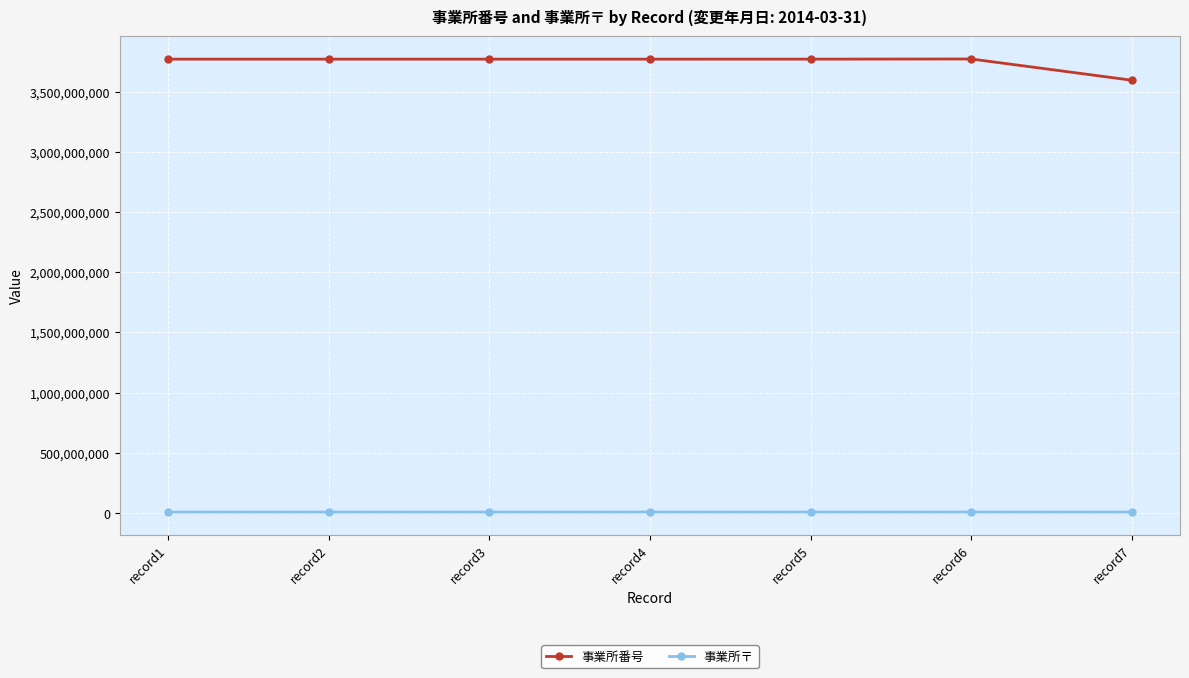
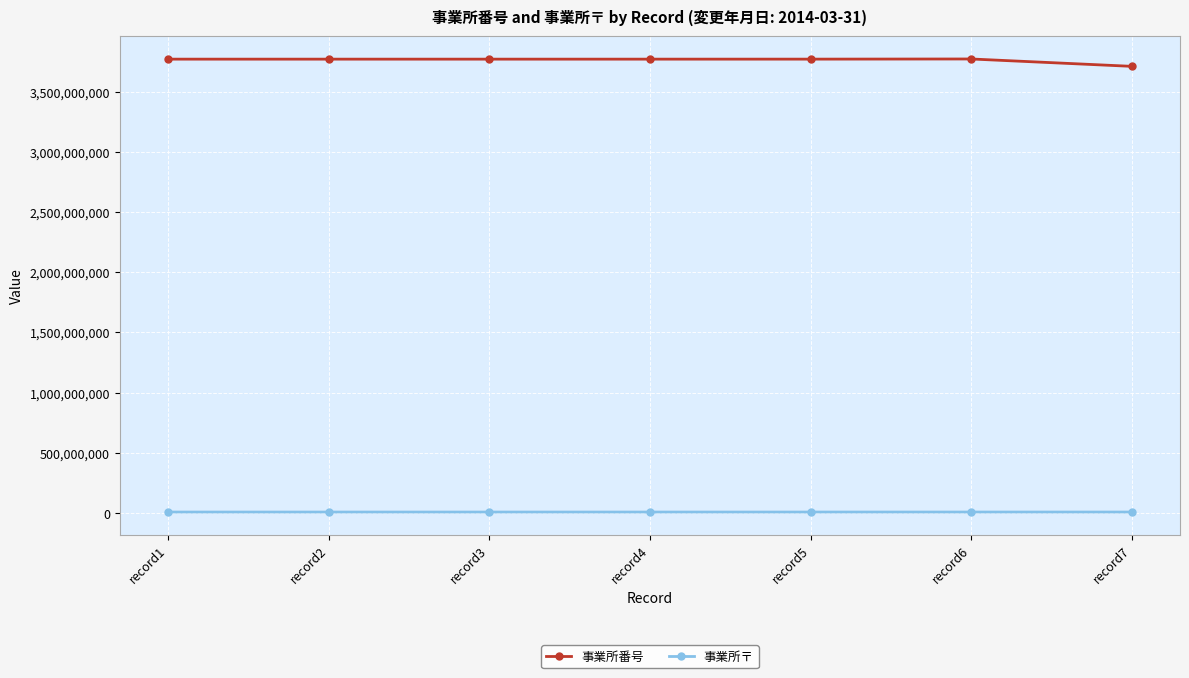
  {
    "事業所番号": {
      "record1": "3,770,000,000",
      "record2": "3,770,000,000",
      "record3": "3,770,000,000",
      "record4": "3,770,000,000",
      "record5": "3,770,000,000",
      "record6": "3,770,000,000",
-     "record7": "3,600,000,000"
+     "record7": "3,710,000,000"
    },
    "事業所〒": {
      "record1": "10,000,000",
      "record2": "10,000,000",
      "record3": "10,000,000",
      "record4": "10,000,000",
      "record5": "10,000,000",
      "record6": "10,000,000",
      "record7": "10,000,000"
    }
  }
